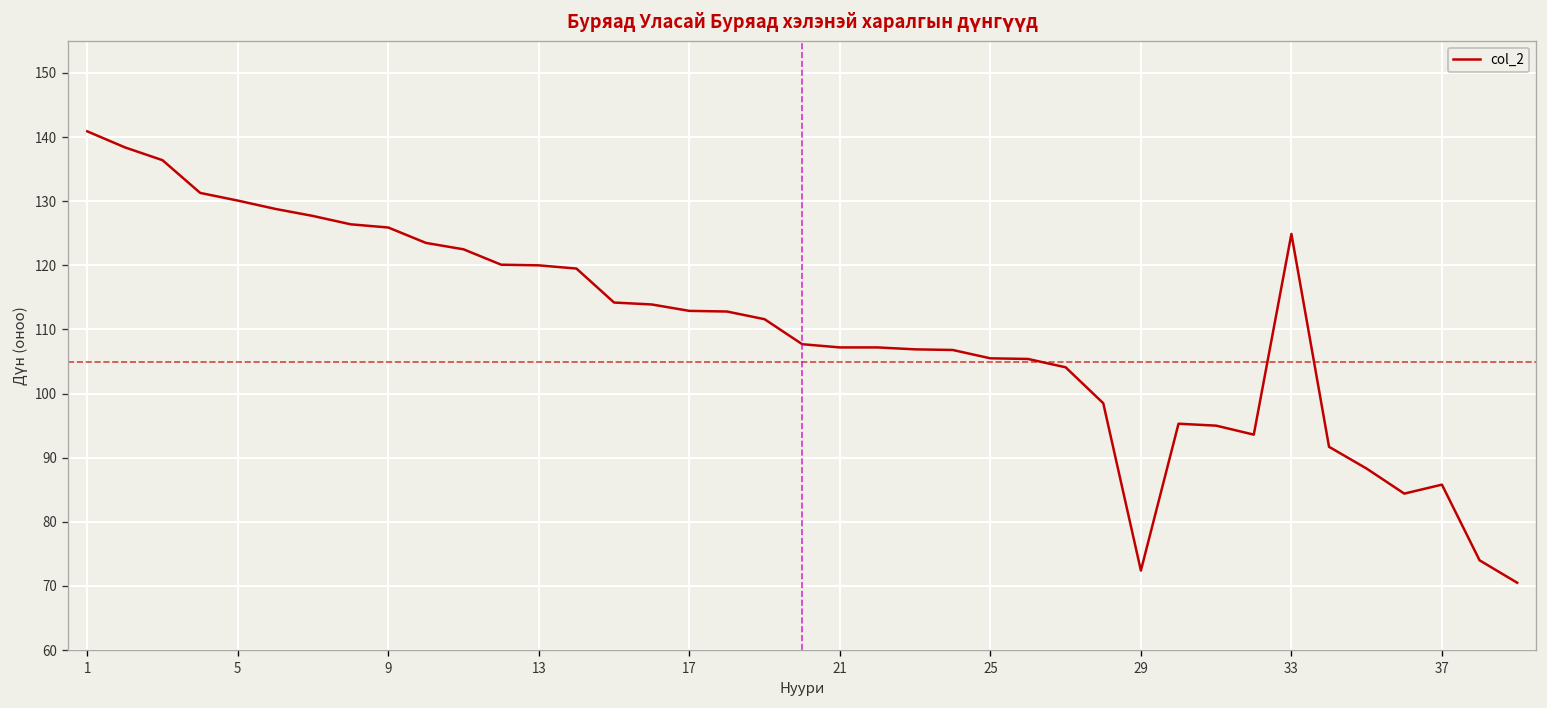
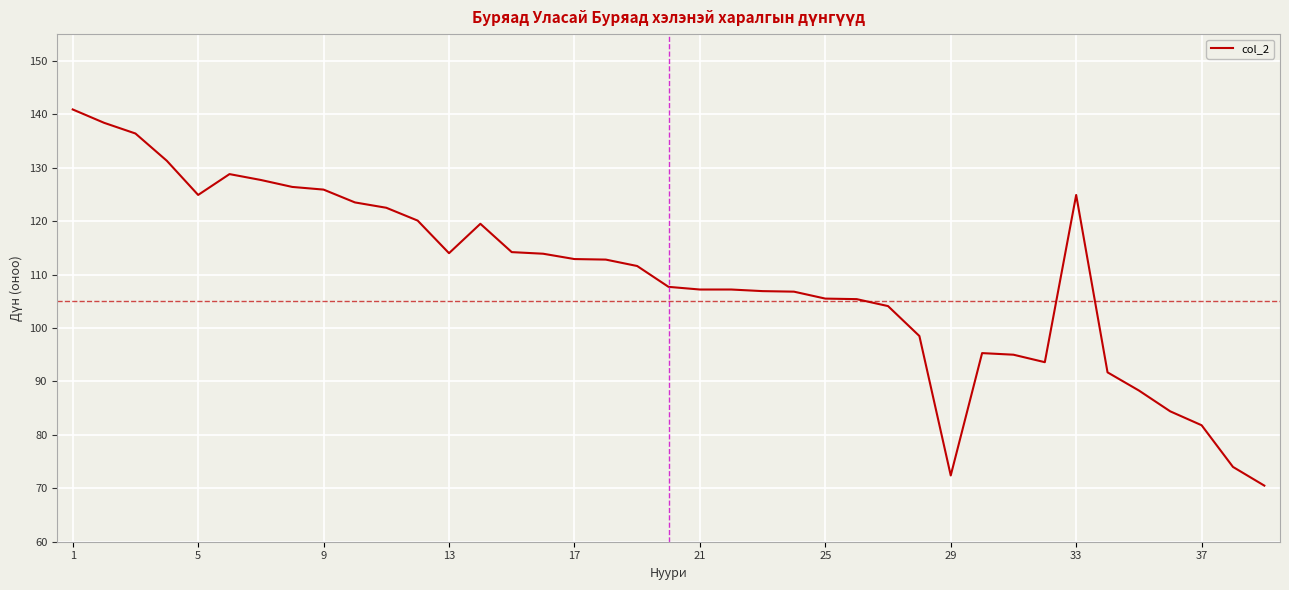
  {
    "1": 141,
-   "5": 130,
+   "5": 125,
    "9": 126,
-   "13": 120,
+   "13": 114,
    "17": 113,
    "21": 107,
    "25": 106,
    "29": 72,
    "33": 125,
-   "37": 86
+   "37": 82
  }
